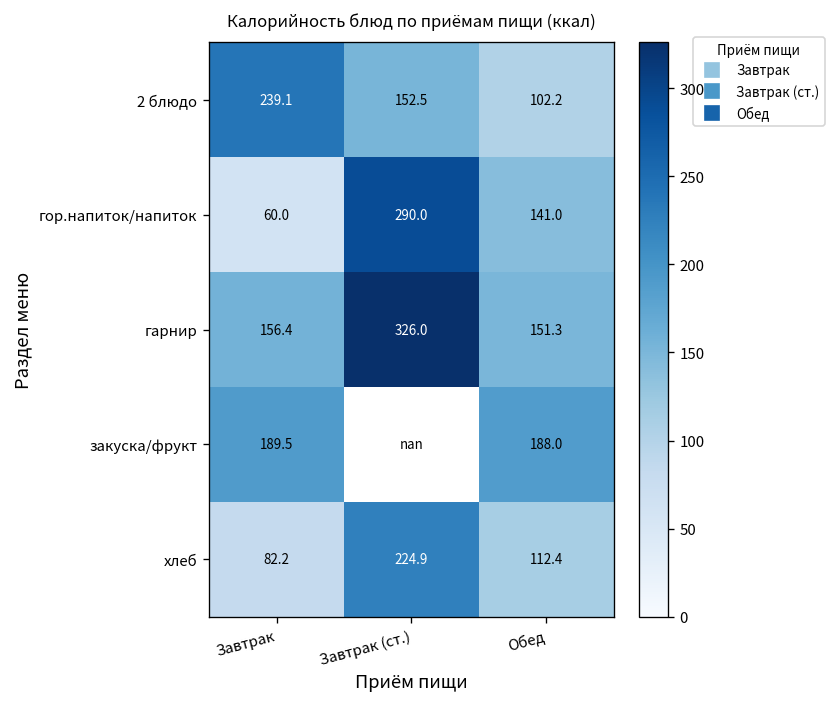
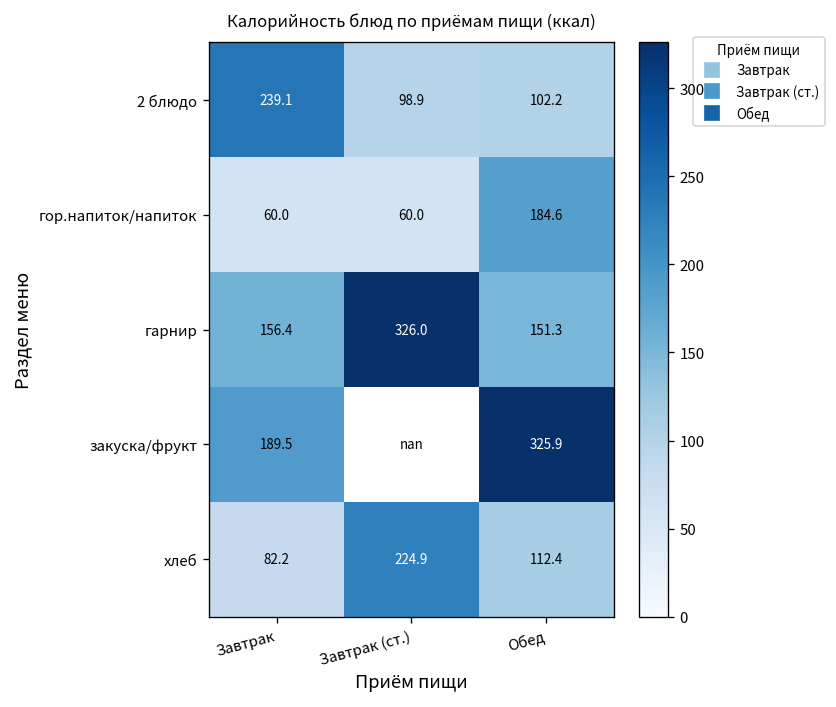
  {
    "2 блюдо": {
      "Завтрак": 239.1,
-     "Завтрак (ст.)": 152.5,
+     "Завтрак (ст.)": 98.9,
      "Обед": 102.2
    },
    "гор.напиток/напиток": {
      "Завтрак": 60.0,
-     "Завтрак (ст.)": 290.0,
-     "Обед": 141.0
+     "Завтрак (ст.)": 60.0,
+     "Обед": 184.6
    },
    "гарнир": {
      "Завтрак": 156.4,
      "Завтрак (ст.)": 326.0,
      "Обед": 151.3
    },
    "закуска/фрукт": {
      "Завтрак": 189.5,
-     "Обед": 188.0
+     "Обед": 325.9
    },
    "хлеб": {
      "Завтрак": 82.2,
      "Завтрак (ст.)": 224.9,
      "Обед": 112.4
    }
  }
